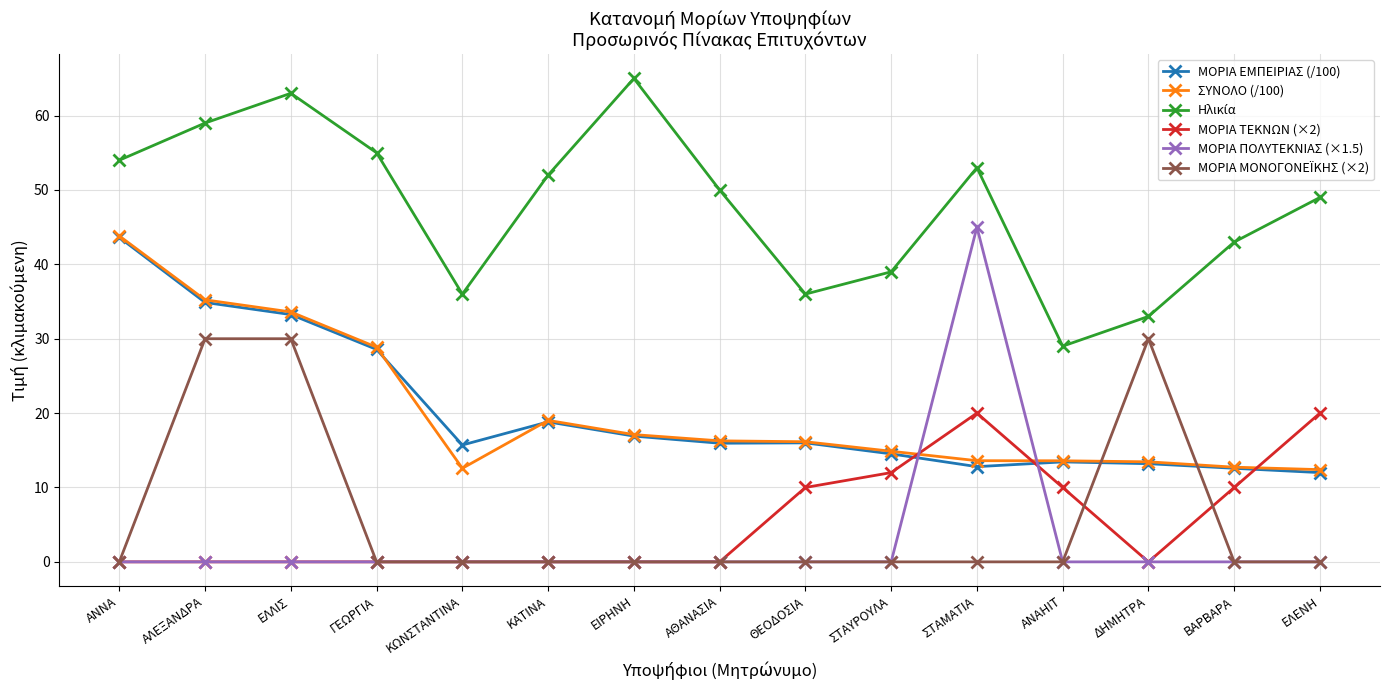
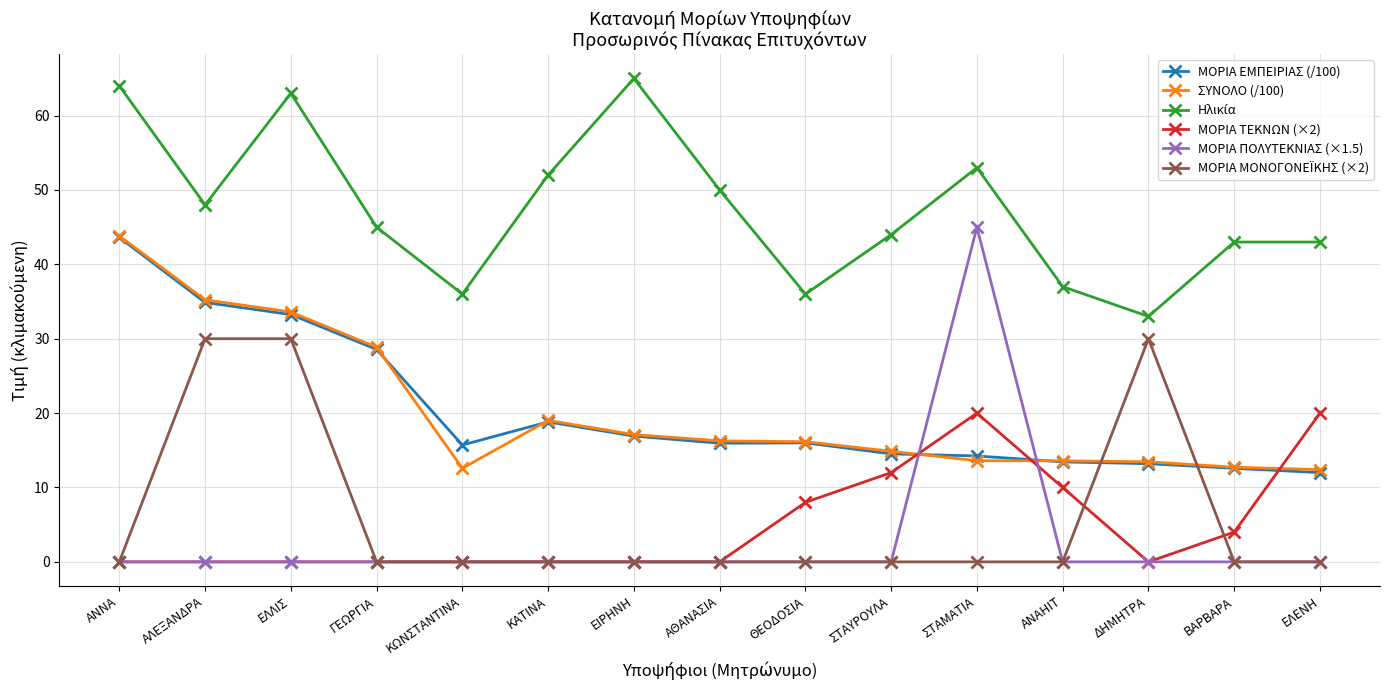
  {
    "ΜΟΡΙΑ ΕΜΠΕΙΡΙΑΣ (/100)": {
      "ΑΛΕΞΑΝΔΡΑ": 35,
      "ΕΛΛΙΣ": 33,
      "ΚΩΝΣΤΑΝΤΙΝΑ": 16,
      "ΣΤΑΥΡΟΥΛΑ": 15,
-     "ΣΤΑΜΑΤΙΑ": 13,
+     "ΣΤΑΜΑΤΙΑ": 14,
      "ΕΛΕΝΗ": 12
    },
    "ΣΥΝΟΛΟ (/100)": {
      "ΑΛΕΞΑΝΔΡΑ": 35,
      "ΕΛΛΙΣ": 34,
      "ΚΩΝΣΤΑΝΤΙΝΑ": 13,
      "ΣΤΑΥΡΟΥΛΑ": 15,
      "ΣΤΑΜΑΤΙΑ": 14,
      "ΕΛΕΝΗ": 12
    },
    "Ηλικία": {
-     "ΑΝΝΑ": 54,
-     "ΑΛΕΞΑΝΔΡΑ": 59,
+     "ΑΝΝΑ": 64,
+     "ΑΛΕΞΑΝΔΡΑ": 48,
      "ΕΛΛΙΣ": 63,
-     "ΓΕΩΡΓΙΑ": 55,
+     "ΓΕΩΡΓΙΑ": 45,
      "ΚΩΝΣΤΑΝΤΙΝΑ": 36,
      "ΚΑΤΙΝΑ": 52,
      "ΕΙΡΗΝΗ": 65,
      "ΑΘΑΝΑΣΙΑ": 50,
      "ΘΕΟΔΟΣΙΑ": 36,
-     "ΣΤΑΥΡΟΥΛΑ": 39,
+     "ΣΤΑΥΡΟΥΛΑ": 44,
      "ΣΤΑΜΑΤΙΑ": 53,
-     "ANAHIT": 29,
+     "ANAHIT": 37,
      "ΔΗΜΗΤΡΑ": 33,
      "ΒΑΡΒΑΡΑ": 43,
-     "ΕΛΕΝΗ": 49
+     "ΕΛΕΝΗ": 43
    },
    "ΜΟΡΙΑ ΤΕΚΝΩΝ (×2)": {
-     "ΘΕΟΔΟΣΙΑ": 10,
+     "ΘΕΟΔΟΣΙΑ": 8,
      "ΣΤΑΥΡΟΥΛΑ": 12,
      "ΣΤΑΜΑΤΙΑ": 20,
      "ANAHIT": 10,
-     "ΒΑΡΒΑΡΑ": 10,
+     "ΒΑΡΒΑΡΑ": 4,
      "ΕΛΕΝΗ": 20
    },
    "ΜΟΡΙΑ ΠΟΛΥΤΕΚΝΙΑΣ (×1.5)": {
      "ΣΤΑΜΑΤΙΑ": 45
    },
    "ΜΟΡΙΑ ΜΟΝΟΓΟΝΕΪΚΗΣ (×2)": {
      "ΑΛΕΞΑΝΔΡΑ": 30,
      "ΕΛΛΙΣ": 30,
      "ΣΤΑΜΑΤΙΑ": 0,
      "ΔΗΜΗΤΡΑ": 30
    }
  }
